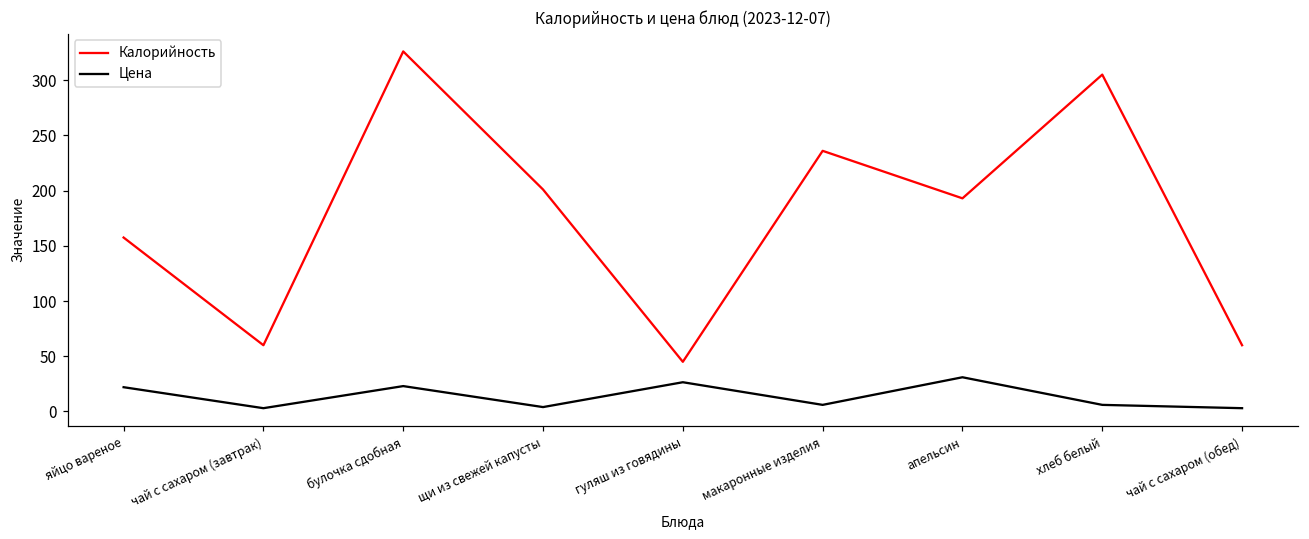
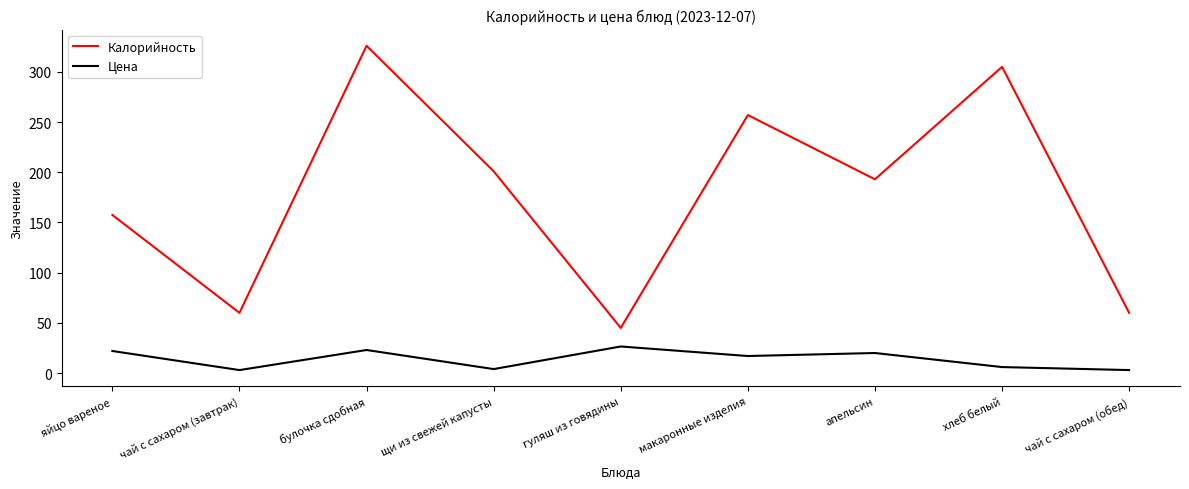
  {
    "Калорийность": {
      "яйцо вареное": 158,
      "чай с сахаром (завтрак)": 60,
      "булочка сдобная": 326,
      "щи из свежей капусты": 201,
      "гуляш из говядины": 45,
-     "макаронные изделия": 236,
+     "макаронные изделия": 257,
      "апельсин": 193,
      "хлеб белый": 305,
      "чай с сахаром (обед)": 60
    },
    "Цена": {
      "яйцо вареное": 22,
      "чай с сахаром (завтрак)": 3,
      "булочка сдобная": 23,
      "щи из свежей капусты": 4,
      "гуляш из говядины": 27,
-     "макаронные изделия": 6,
-     "апельсин": 31,
+     "макаронные изделия": 17,
+     "апельсин": 20,
      "хлеб белый": 6,
      "чай с сахаром (обед)": 3
    }
  }
